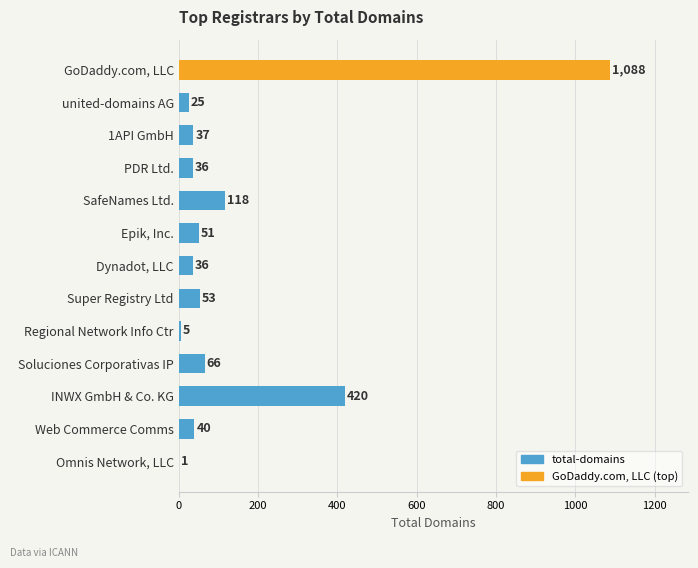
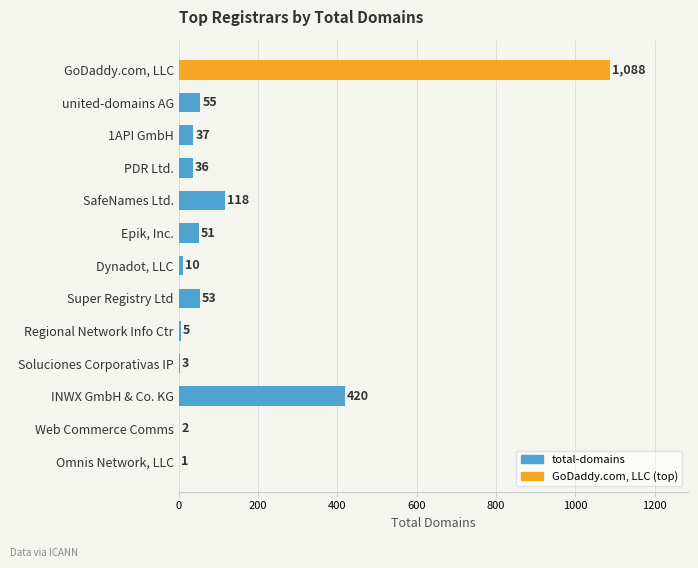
  {
    "GoDaddy.com, LLC": "1,088",
-   "united-domains AG": "25",
+   "united-domains AG": "55",
    "1API GmbH": "37",
    "PDR Ltd.": "36",
    "SafeNames Ltd.": "118",
    "Epik, Inc.": "51",
-   "Dynadot, LLC": "36",
+   "Dynadot, LLC": "10",
    "Super Registry Ltd": "53",
    "Regional Network Info Ctr": "5",
-   "Soluciones Corporativas IP": "66",
+   "Soluciones Corporativas IP": "3",
    "INWX GmbH & Co. KG": "420",
-   "Web Commerce Comms": "40",
+   "Web Commerce Comms": "2",
    "Omnis Network, LLC": "1"
  }
